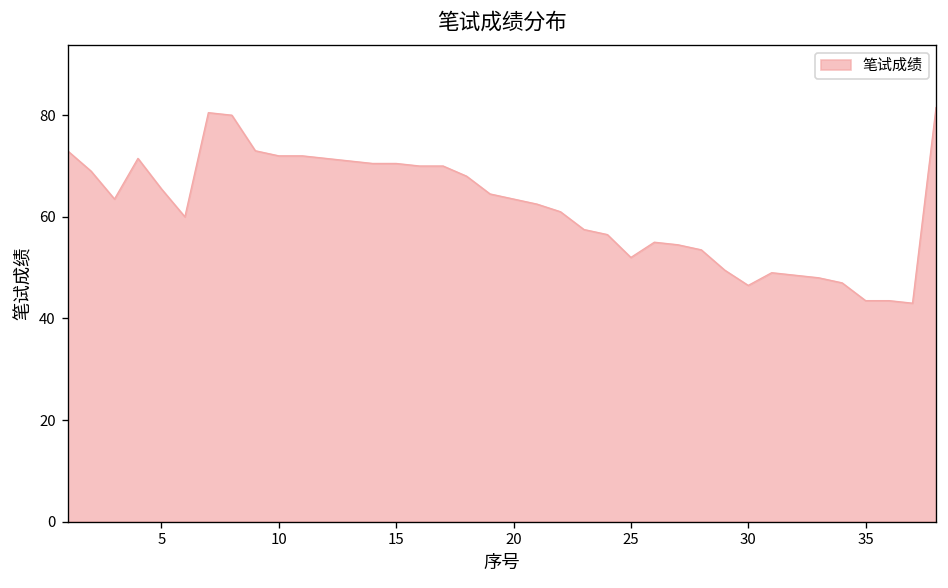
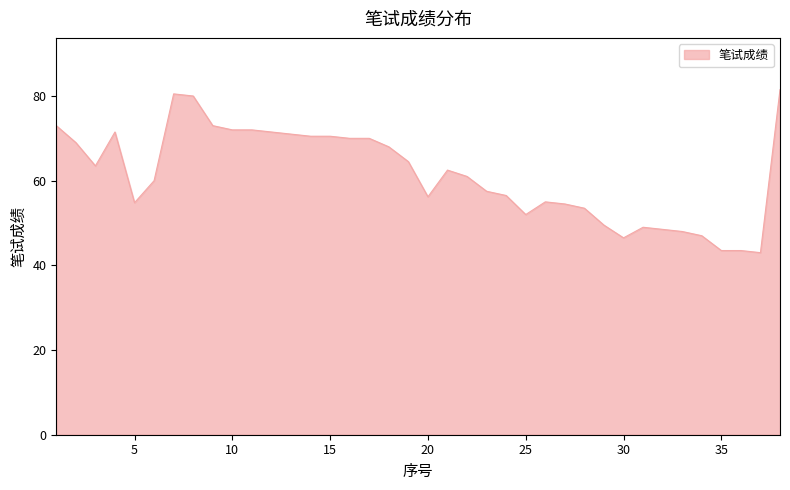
  {
-   "5": 66,
+   "5": 55,
    "10": 72,
    "15": 71,
-   "20": 64,
+   "20": 56,
    "25": 52,
    "30": 47,
    "35": 44
  }
